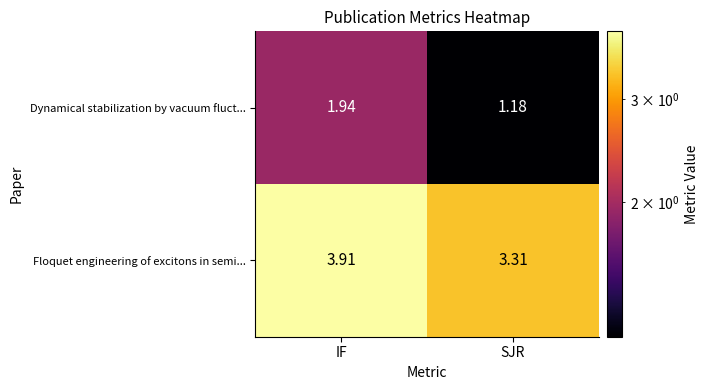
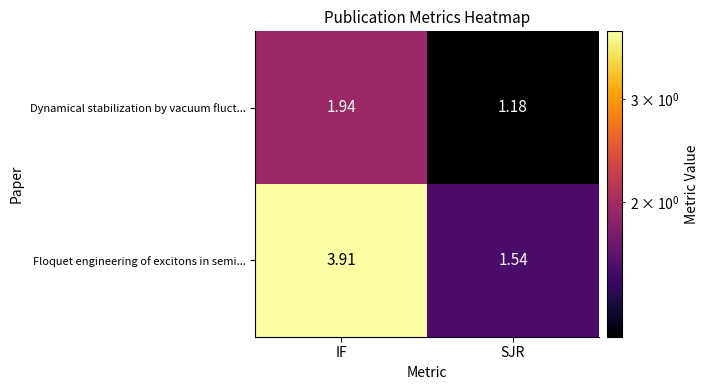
  {
    "Dynamical stabilization by vacuum fluct...": {
      "IF": 1.94,
      "SJR": 1.18
    },
    "Floquet engineering of excitons in semi...": {
      "IF": 3.91,
-     "SJR": 3.31
+     "SJR": 1.54
    }
  }
